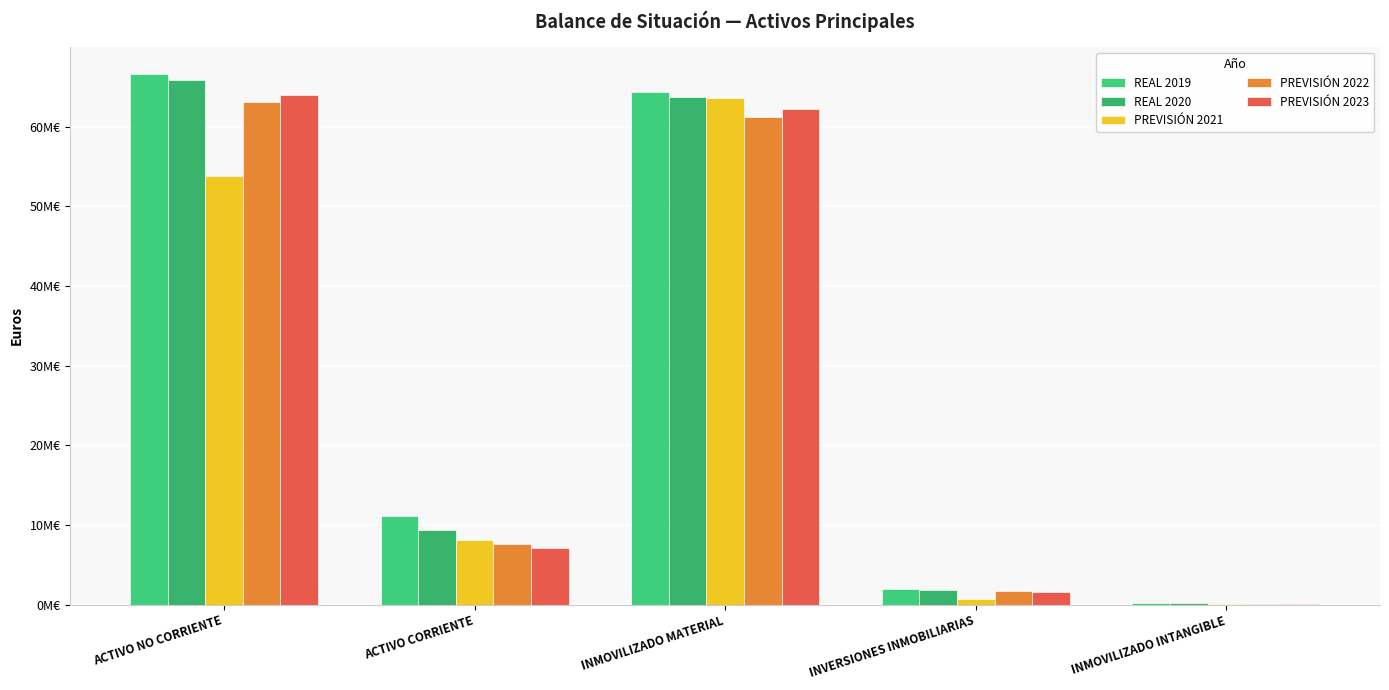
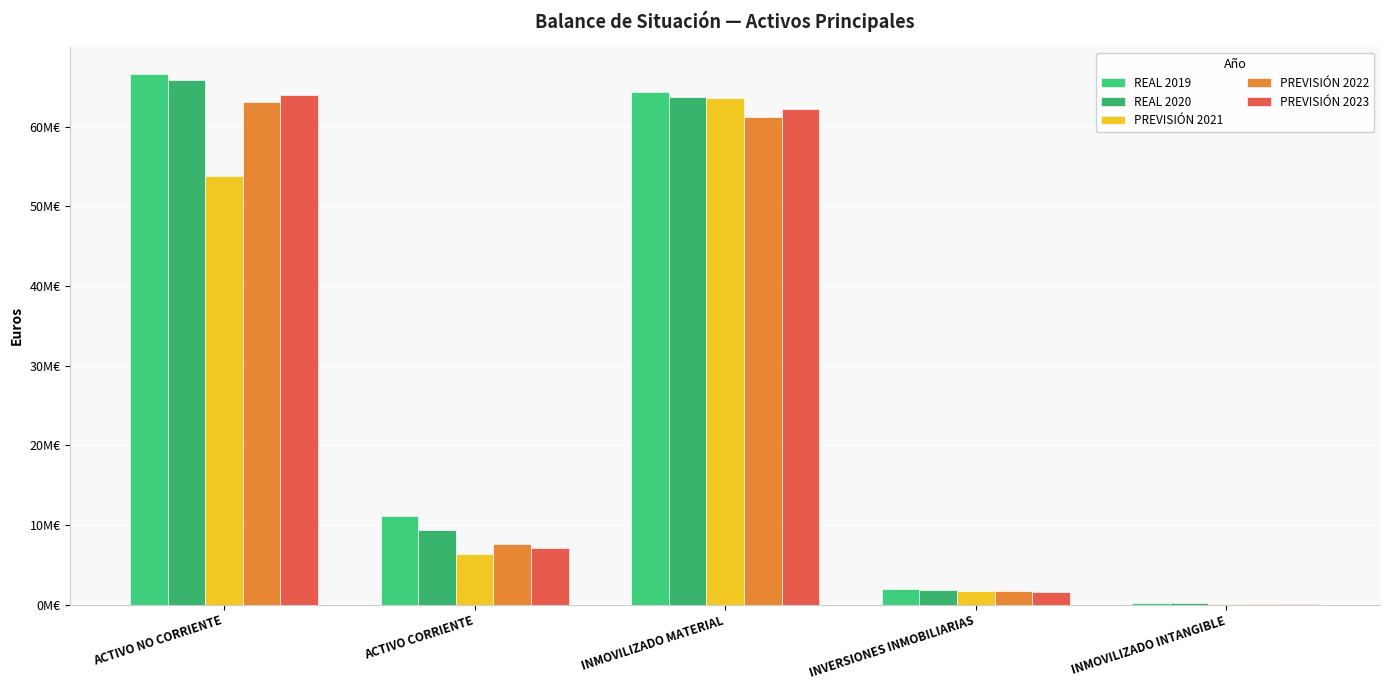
  {
    "PREVISIÓN 2021": {
      "ACTIVO NO CORRIENTE": "54M€",
-     "ACTIVO CORRIENTE": "8M€",
+     "ACTIVO CORRIENTE": "6M€",
      "INMOVILIZADO MATERIAL": "64M€",
-     "INVERSIONES INMOBILIARIAS": "1M€"
+     "INVERSIONES INMOBILIARIAS": "2M€"
    }
  }
